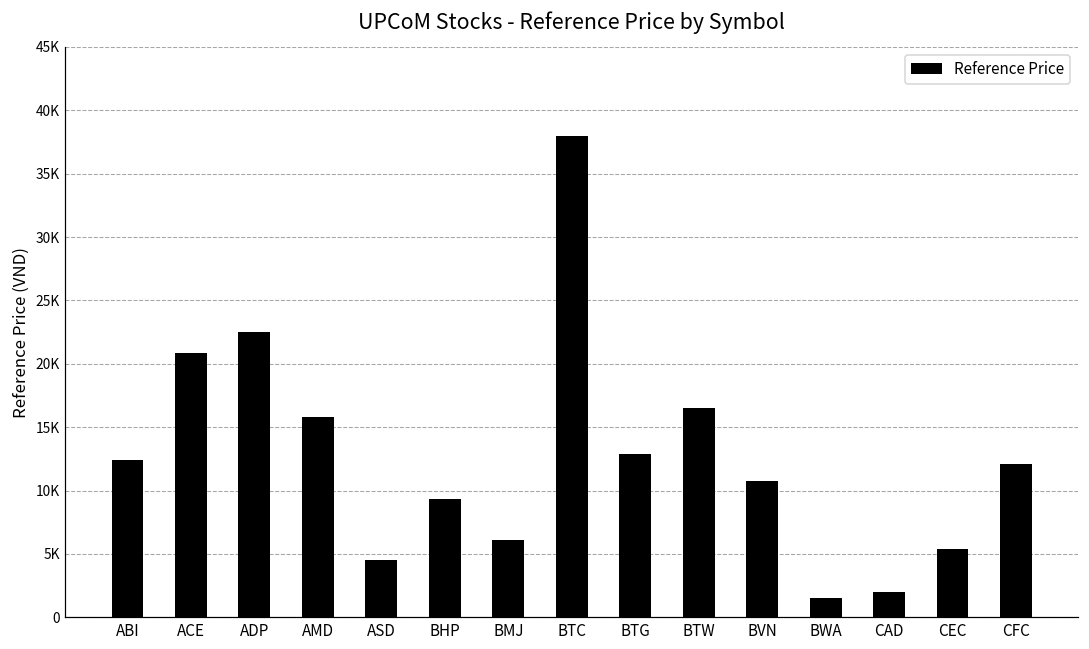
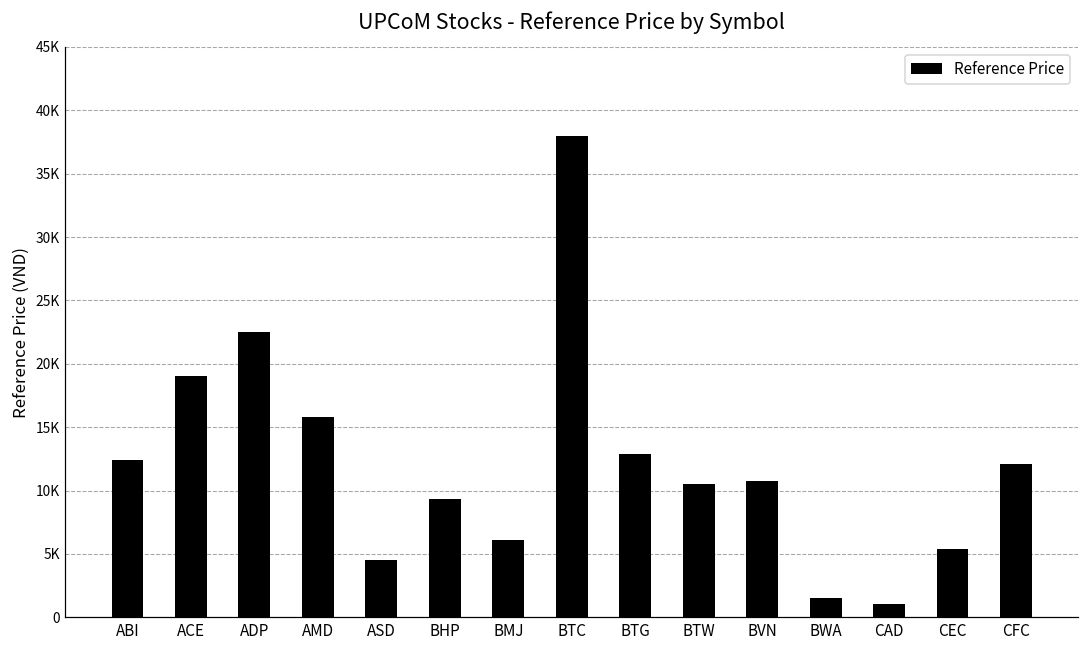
  {
    "ABI": 12400,
-   "ACE": 20900,
+   "ACE": 19000,
    "ADP": 22500,
    "AMD": 15800,
    "ASD": 4500,
    "BHP": 9300,
    "BMJ": 6100,
    "BTC": 38000,
    "BTG": 12900,
-   "BTW": 16500,
+   "BTW": 10500,
    "BVN": 10700,
    "BWA": 1500,
-   "CAD": 2000,
+   "CAD": 1100,
    "CEC": 5400,
    "CFC": 12100
  }
